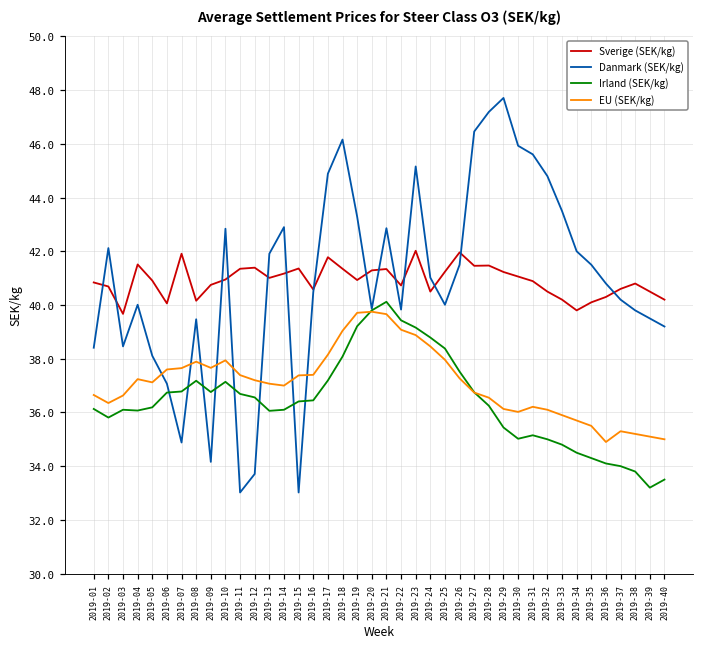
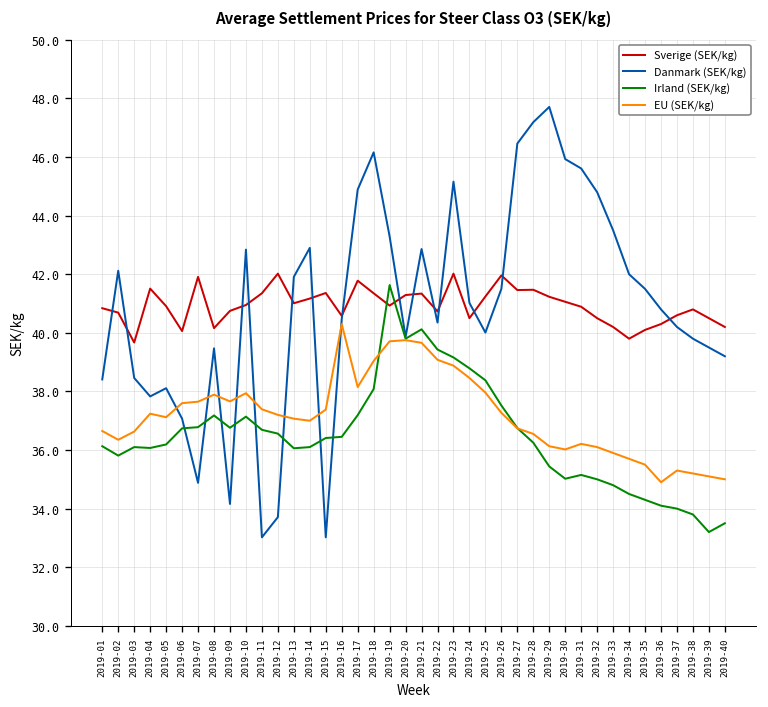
  {
    "Sverige (SEK/kg)": {
      "2019-01": 40.8,
      "2019-02": 40.7,
      "2019-03": 39.7,
      "2019-04": 41.5,
      "2019-05": 40.9,
      "2019-06": 40.1,
      "2019-07": 41.9,
      "2019-08": 40.2,
      "2019-09": 40.8,
      "2019-10": 41.0,
      "2019-11": 41.4,
-     "2019-12": 41.4,
+     "2019-12": 42.0,
      "2019-13": 41.0,
      "2019-14": 41.2,
      "2019-15": 41.4,
      "2019-16": 40.6,
      "2019-17": 41.8,
      "2019-18": 41.4,
      "2019-19": 40.9,
      "2019-20": 41.3,
      "2019-21": 41.3,
      "2019-22": 40.7,
      "2019-23": 42.0,
      "2019-24": 40.5,
      "2019-25": 41.2,
      "2019-26": 42.0,
      "2019-27": 41.5,
      "2019-28": 41.5,
      "2019-29": 41.2,
      "2019-30": 41.1,
      "2019-31": 40.9,
      "2019-32": 40.5,
      "2019-33": 40.2,
      "2019-34": 39.8,
      "2019-35": 40.1,
      "2019-36": 40.3,
      "2019-37": 40.6,
      "2019-38": 40.8,
      "2019-39": 40.5,
      "2019-40": 40.2
    },
    "Danmark (SEK/kg)": {
      "2019-01": 38.4,
      "2019-02": 42.1,
      "2019-03": 38.5,
-     "2019-04": 40.0,
+     "2019-04": 37.8,
      "2019-05": 38.1,
      "2019-06": 37.1,
      "2019-07": 34.9,
      "2019-08": 39.5,
      "2019-09": 34.2,
      "2019-10": 42.8,
      "2019-11": 33.0,
      "2019-12": 33.7,
      "2019-13": 41.9,
      "2019-14": 42.9,
      "2019-15": 33.0,
      "2019-16": 40.5,
      "2019-17": 44.9,
      "2019-18": 46.2,
      "2019-19": 43.3,
      "2019-21": 42.9,
-     "2019-22": 39.8,
+     "2019-22": 40.4,
      "2019-23": 45.2,
      "2019-24": 41.0,
      "2019-25": 40.0,
      "2019-26": 41.5,
      "2019-27": 46.5,
      "2019-28": 47.2,
      "2019-29": 47.7,
      "2019-30": 45.9,
      "2019-31": 45.6,
      "2019-32": 44.8,
      "2019-33": 43.5,
      "2019-34": 42.0,
      "2019-35": 41.5,
      "2019-36": 40.8,
      "2019-37": 40.2,
      "2019-38": 39.8,
      "2019-39": 39.5,
      "2019-40": 39.2
    },
    "Irland (SEK/kg)": {
      "2019-01": 36.1,
      "2019-02": 35.8,
      "2019-03": 36.1,
      "2019-04": 36.1,
      "2019-05": 36.2,
      "2019-06": 36.7,
      "2019-07": 36.8,
      "2019-08": 37.2,
      "2019-09": 36.8,
      "2019-10": 37.1,
      "2019-11": 36.7,
      "2019-12": 36.6,
      "2019-13": 36.1,
      "2019-14": 36.1,
      "2019-15": 36.4,
      "2019-16": 36.5,
      "2019-17": 37.2,
      "2019-18": 38.1,
-     "2019-19": 39.2,
+     "2019-19": 41.6,
      "2019-21": 40.1,
      "2019-22": 39.4,
      "2019-23": 39.2,
      "2019-24": 38.8,
      "2019-25": 38.4,
      "2019-26": 37.5,
      "2019-28": 36.3,
      "2019-29": 35.4,
      "2019-30": 35.0,
      "2019-31": 35.2,
      "2019-32": 35.0,
      "2019-33": 34.8,
      "2019-34": 34.5,
      "2019-35": 34.3,
      "2019-36": 34.1,
      "2019-37": 34.0,
      "2019-38": 33.8,
      "2019-39": 33.2,
      "2019-40": 33.5
    },
    "EU (SEK/kg)": {
      "2019-01": 36.7,
      "2019-02": 36.4,
      "2019-03": 36.6,
      "2019-04": 37.2,
      "2019-05": 37.1,
      "2019-06": 37.6,
      "2019-07": 37.7,
      "2019-08": 37.9,
      "2019-09": 37.7,
      "2019-10": 37.9,
      "2019-11": 37.4,
      "2019-12": 37.2,
      "2019-13": 37.1,
      "2019-14": 37.0,
      "2019-15": 37.4,
-     "2019-16": 37.4,
+     "2019-16": 40.3,
      "2019-17": 38.2,
      "2019-18": 39.0,
      "2019-19": 39.7,
      "2019-21": 39.7,
      "2019-22": 39.1,
      "2019-23": 38.9,
      "2019-24": 38.5,
      "2019-25": 38.0,
      "2019-26": 37.3,
      "2019-28": 36.6,
      "2019-29": 36.1,
      "2019-30": 36.0,
      "2019-31": 36.2,
      "2019-32": 36.1,
      "2019-33": 35.9,
      "2019-34": 35.7,
      "2019-35": 35.5,
      "2019-36": 34.9,
      "2019-37": 35.3,
      "2019-38": 35.2,
      "2019-39": 35.1,
      "2019-40": 35.0
    }
  }
